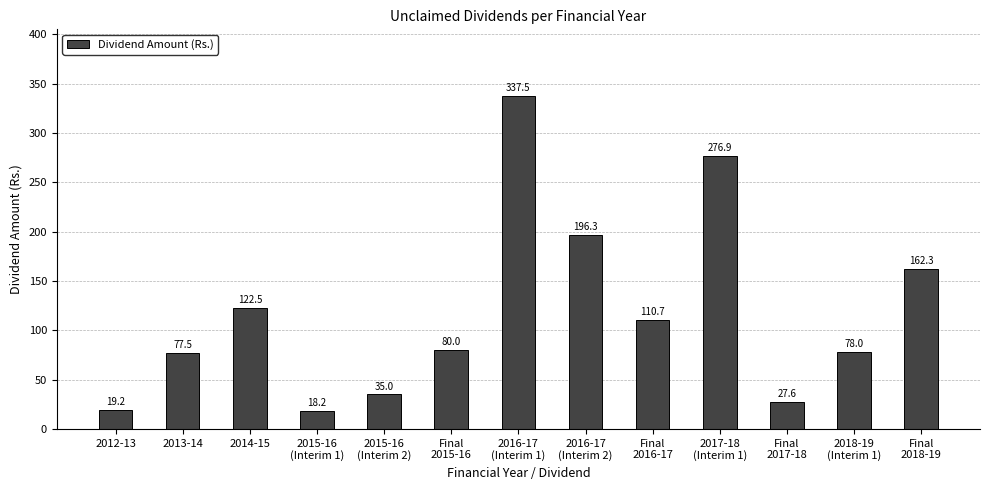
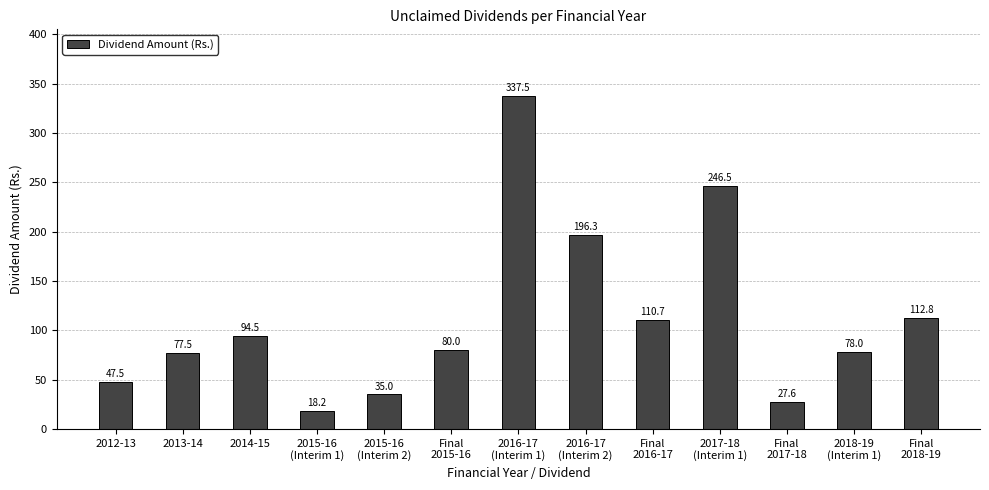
  {
-   "2012-13": 19.2,
+   "2012-13": 47.5,
    "2013-14": 77.5,
-   "2014-15": 122.5,
+   "2014-15": 94.5,
    "2015-16 (Interim 1)": 18.2,
    "2015-16 (Interim 2)": 35.0,
    "Final 2015-16": 80.0,
    "2016-17 (Interim 1)": 337.5,
    "2016-17 (Interim 2)": 196.3,
    "Final 2016-17": 110.7,
-   "2017-18 (Interim 1)": 276.9,
+   "2017-18 (Interim 1)": 246.5,
    "Final 2017-18": 27.6,
    "2018-19 (Interim 1)": 78.0,
-   "Final 2018-19": 162.3
+   "Final 2018-19": 112.8
  }
